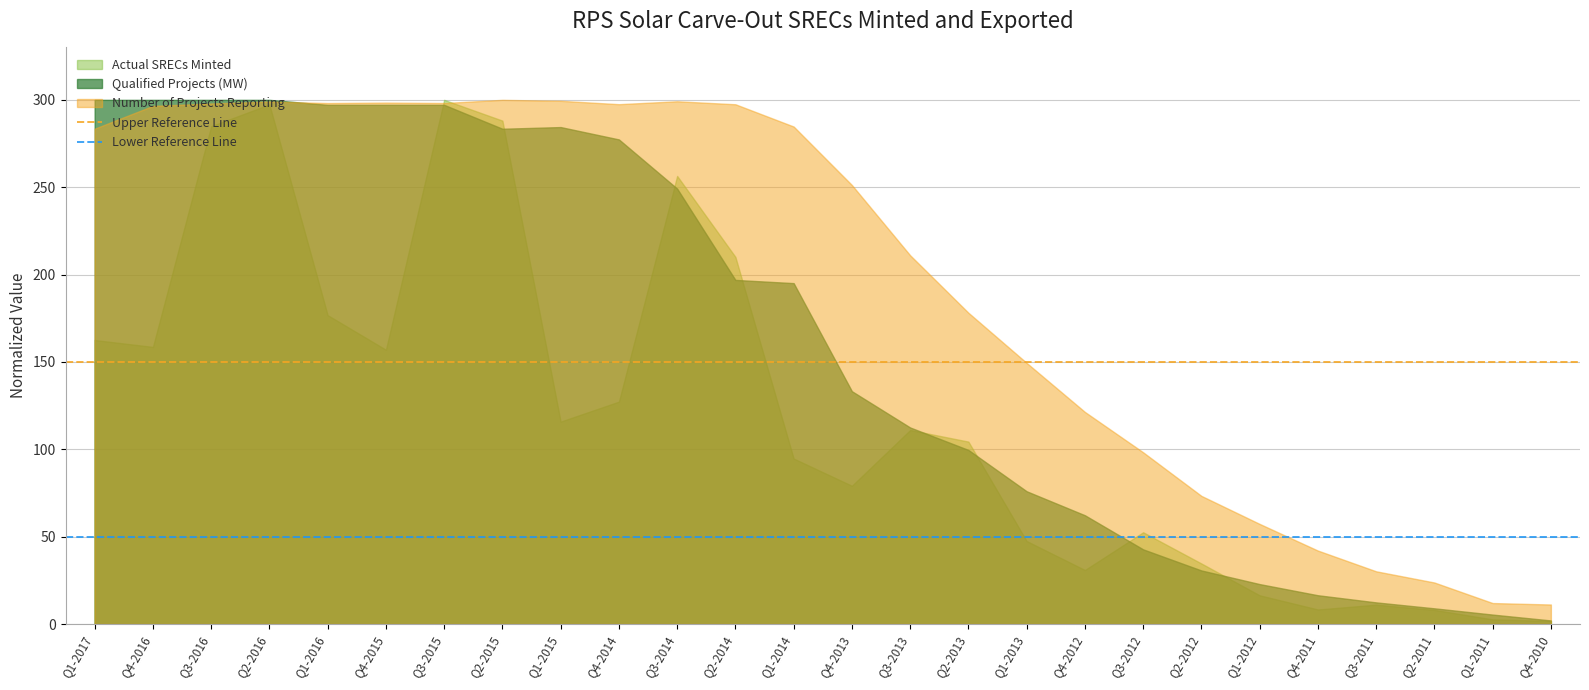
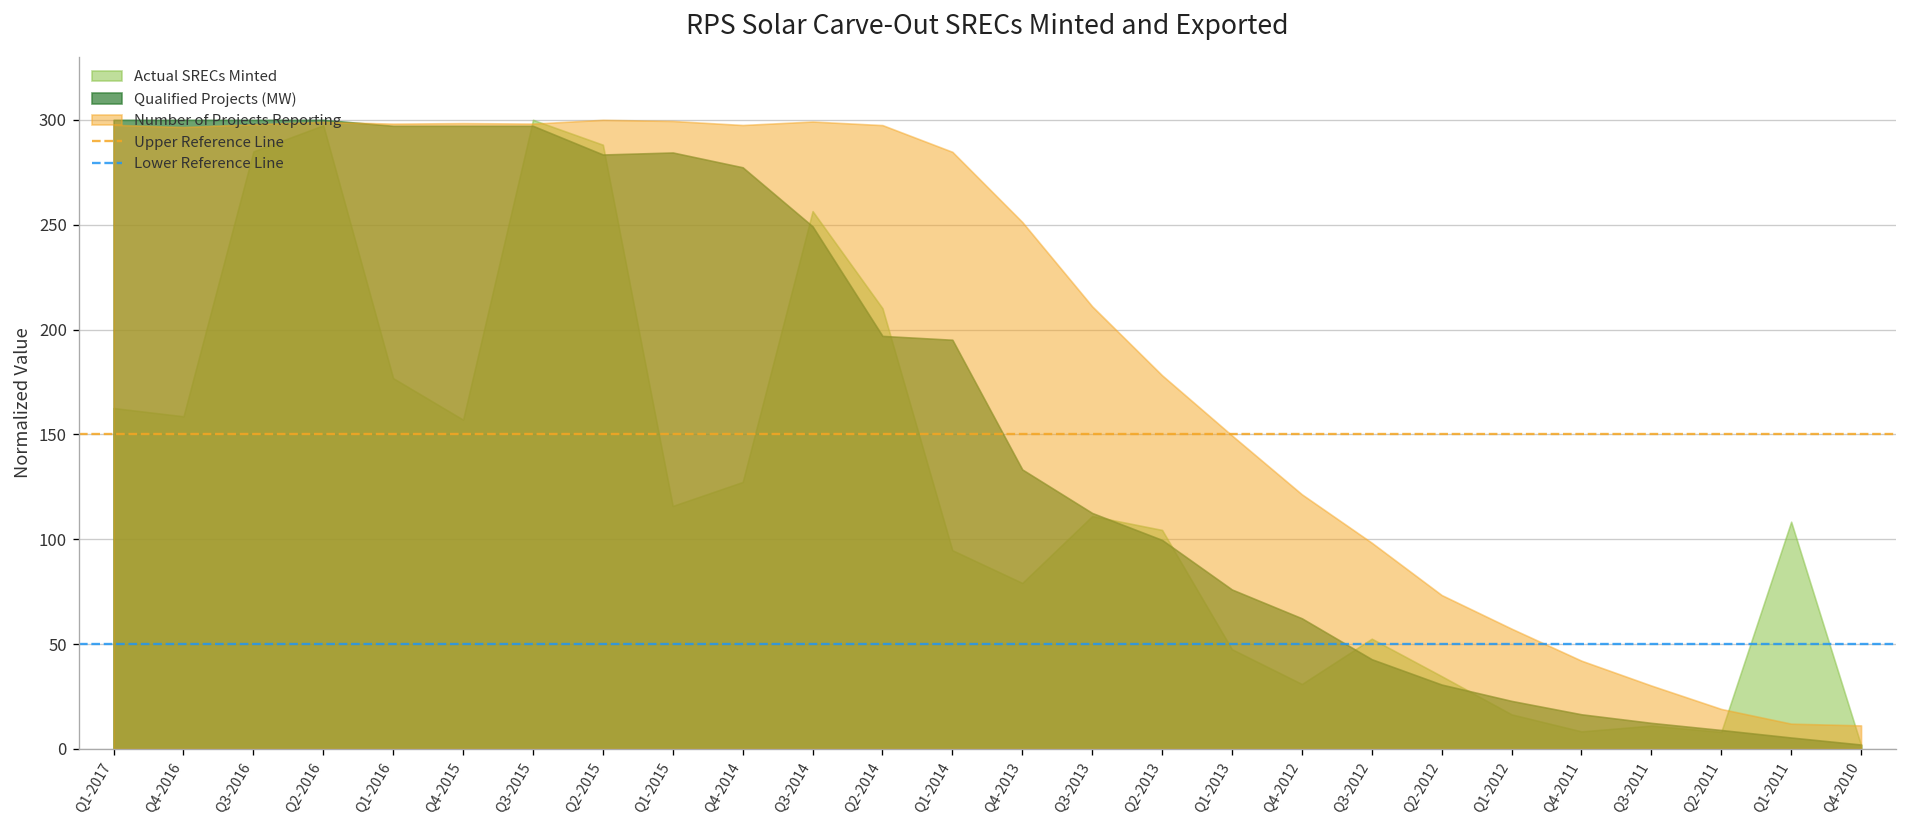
  {
    "Actual SRECs Minted": {
      "Q1-2017": 163,
      "Q4-2016": 159,
      "Q3-2016": 285,
      "Q2-2016": 297,
      "Q1-2016": 177,
      "Q4-2015": 157,
      "Q3-2015": 300,
      "Q2-2015": 288,
      "Q1-2015": 116,
      "Q4-2014": 127,
      "Q3-2014": 256,
      "Q2-2014": 210,
      "Q1-2014": 95,
      "Q4-2013": 79,
      "Q2-2013": 104,
      "Q1-2013": 48,
      "Q4-2012": 31,
      "Q3-2012": 53,
      "Q2-2012": 35,
      "Q1-2012": 16,
      "Q4-2011": 8,
-     "Q1-2011": 3
+     "Q1-2011": 108
    },
    "Qualified Projects (MW)": {
      "Q1-2017": 300,
      "Q4-2016": 300,
      "Q3-2016": 300,
      "Q2-2015": 283,
      "Q1-2015": 284,
      "Q4-2014": 277,
      "Q3-2014": 249,
      "Q2-2014": 197,
      "Q1-2014": 195,
      "Q4-2013": 133,
      "Q2-2013": 100,
      "Q1-2013": 76,
      "Q4-2012": 62,
      "Q3-2012": 43,
      "Q2-2012": 31,
      "Q1-2012": 23,
      "Q4-2011": 16,
      "Q1-2011": 5
    },
    "Number of Projects Reporting": {
-     "Q1-2017": 284,
+     "Q1-2017": 298,
      "Q4-2016": 297,
      "Q3-2016": 298,
      "Q2-2015": 300,
      "Q1-2015": 299,
      "Q4-2014": 298,
      "Q3-2014": 299,
      "Q2-2014": 297,
      "Q1-2014": 285,
      "Q4-2013": 251,
      "Q3-2013": 211,
      "Q2-2013": 178,
      "Q1-2013": 149,
      "Q4-2012": 121,
      "Q3-2012": 98,
      "Q2-2012": 73,
      "Q1-2012": 57,
      "Q4-2011": 42,
      "Q3-2011": 30,
-     "Q2-2011": 24,
+     "Q2-2011": 19,
      "Q1-2011": 12,
      "Q4-2010": 11
    }
  }
